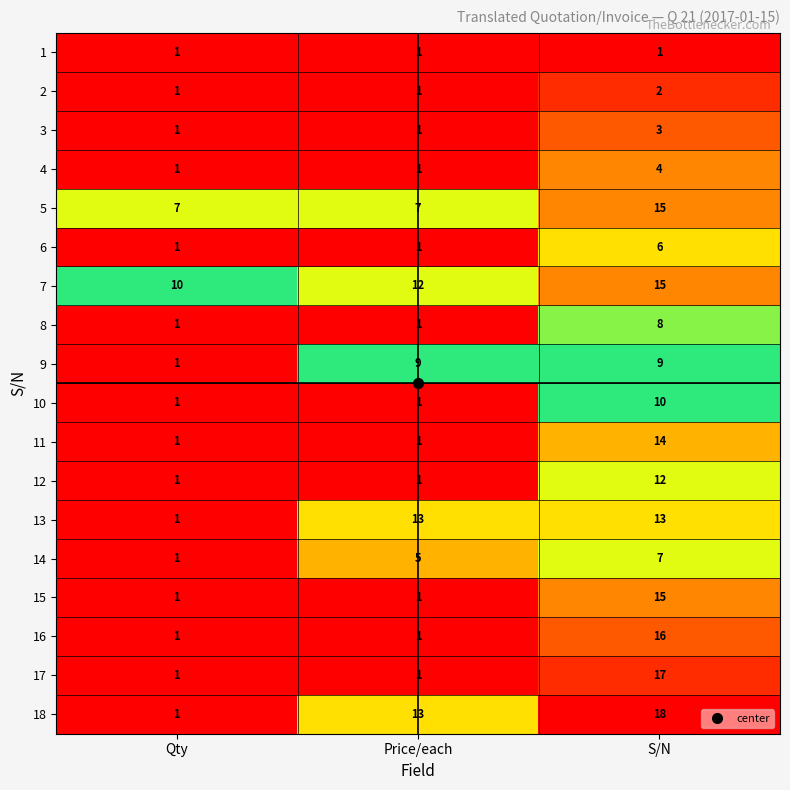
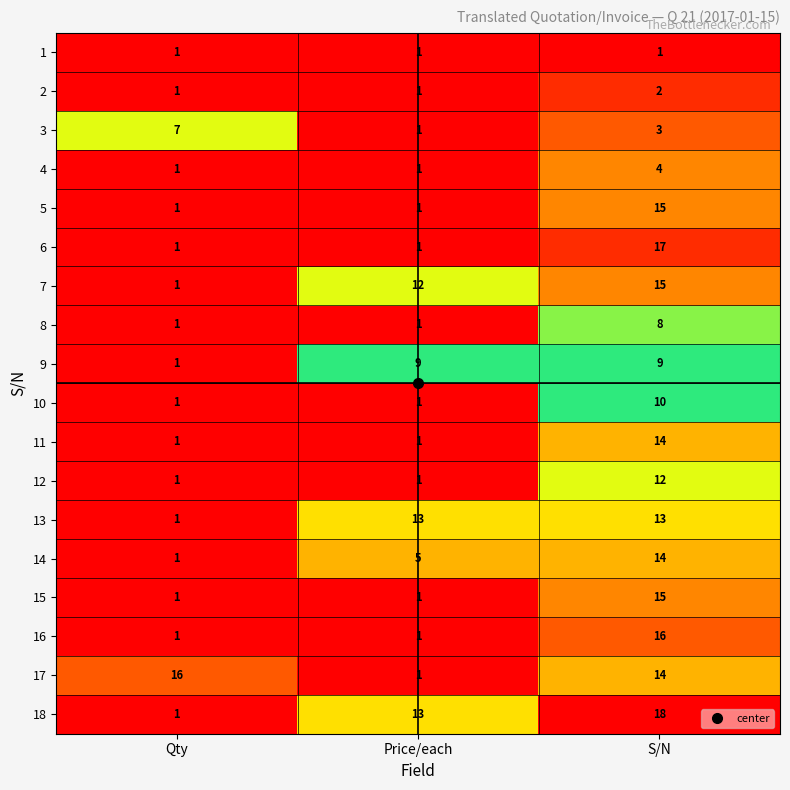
  {
    "1": {
      "Qty": 1,
      "Price/each": 1,
      "S/N": 1
    },
    "2": {
      "Qty": 1,
      "Price/each": 1,
      "S/N": 2
    },
    "3": {
-     "Qty": 1,
+     "Qty": 7,
      "Price/each": 1,
      "S/N": 3
    },
    "4": {
      "Qty": 1,
      "Price/each": 1,
      "S/N": 4
    },
    "5": {
-     "Qty": 7,
-     "Price/each": 7,
+     "Qty": 1,
+     "Price/each": 1,
      "S/N": 15
    },
    "6": {
      "Qty": 1,
      "Price/each": 1,
-     "S/N": 6
+     "S/N": 17
    },
    "7": {
-     "Qty": 10,
+     "Qty": 1,
      "Price/each": 12,
      "S/N": 15
    },
    "8": {
      "Qty": 1,
      "Price/each": 1,
      "S/N": 8
    },
    "9": {
      "Qty": 1,
      "Price/each": 9,
      "S/N": 9
    },
    "10": {
      "Qty": 1,
      "Price/each": 1,
      "S/N": 10
    },
    "11": {
      "Qty": 1,
      "Price/each": 1,
      "S/N": 14
    },
    "12": {
      "Qty": 1,
      "Price/each": 1,
      "S/N": 12
    },
    "13": {
      "Qty": 1,
      "Price/each": 13,
      "S/N": 13
    },
    "14": {
      "Qty": 1,
      "Price/each": 5,
-     "S/N": 7
+     "S/N": 14
    },
    "15": {
      "Qty": 1,
      "Price/each": 1,
      "S/N": 15
    },
    "16": {
      "Qty": 1,
      "Price/each": 1,
      "S/N": 16
    },
    "17": {
-     "Qty": 1,
+     "Qty": 16,
      "Price/each": 1,
-     "S/N": 17
+     "S/N": 14
    },
    "18": {
      "Qty": 1,
      "Price/each": 13,
      "S/N": 18
    }
  }
